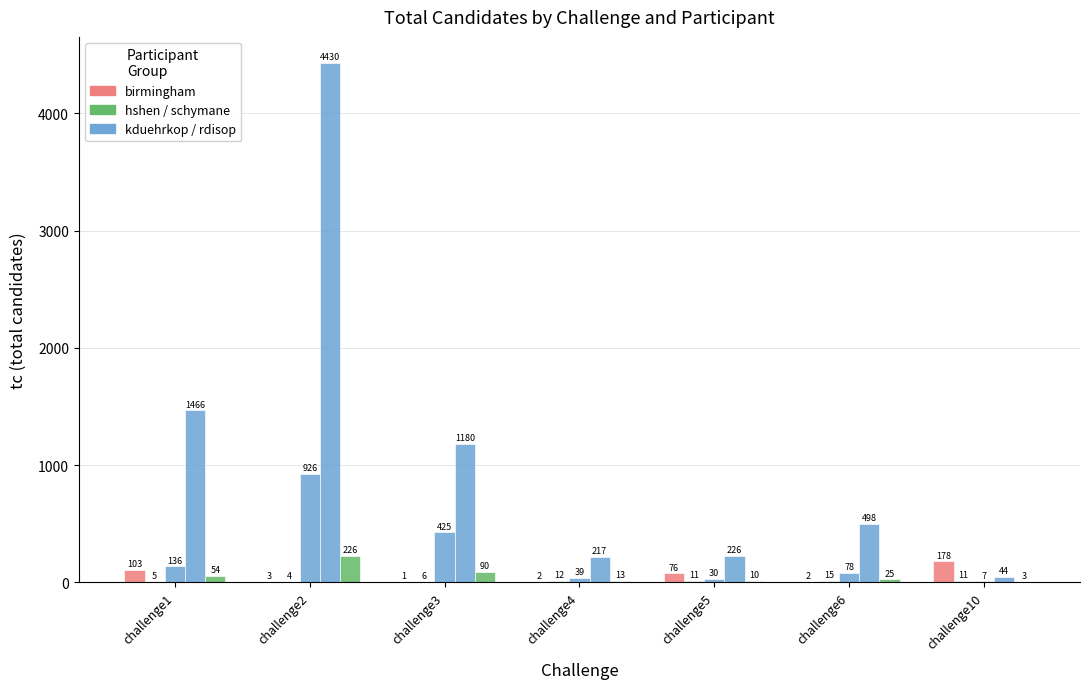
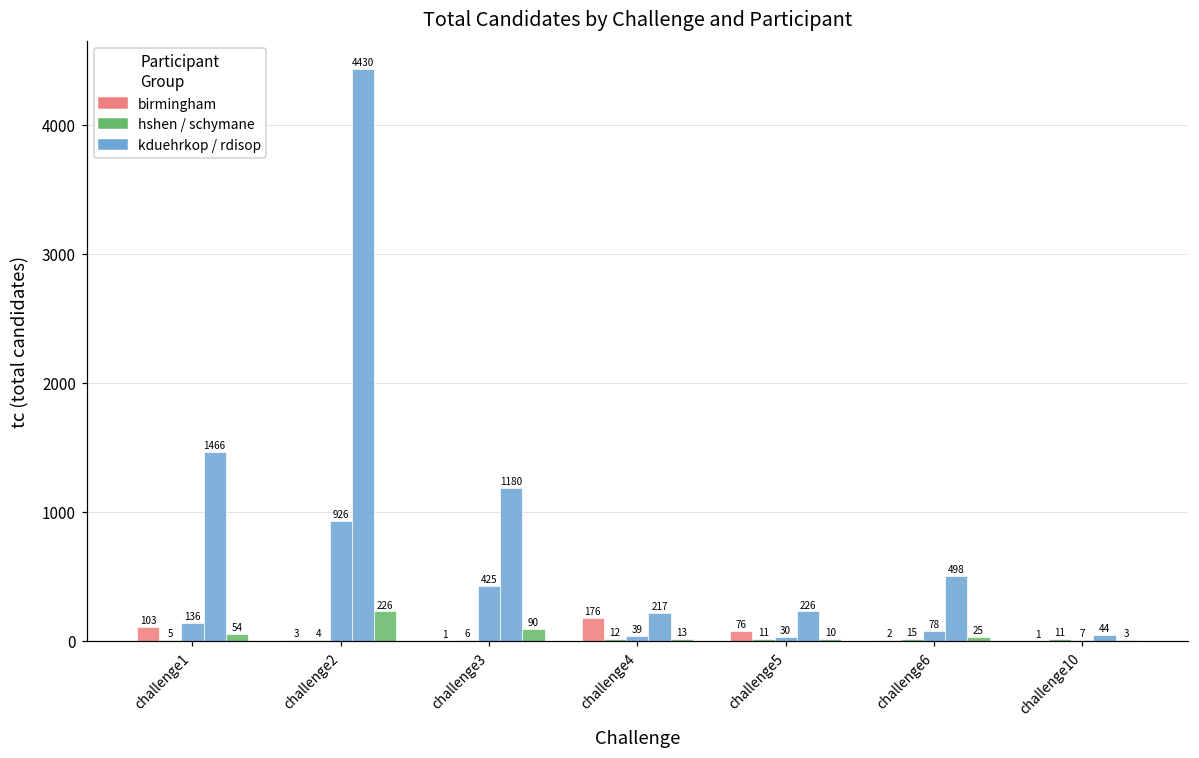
  {
    "birmingham": {
      "challenge1": 103,
      "challenge2": 3,
      "challenge3": 1,
-     "challenge4": 2,
+     "challenge4": 176,
      "challenge5": 76,
      "challenge6": 2,
-     "challenge10": 178
+     "challenge10": 1
    }
  }
